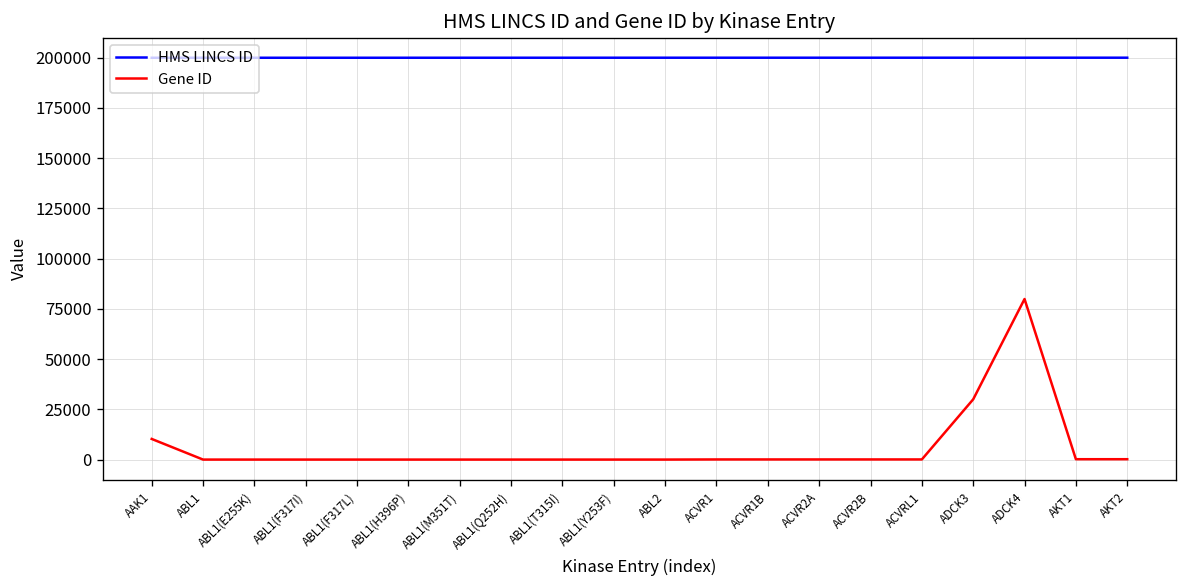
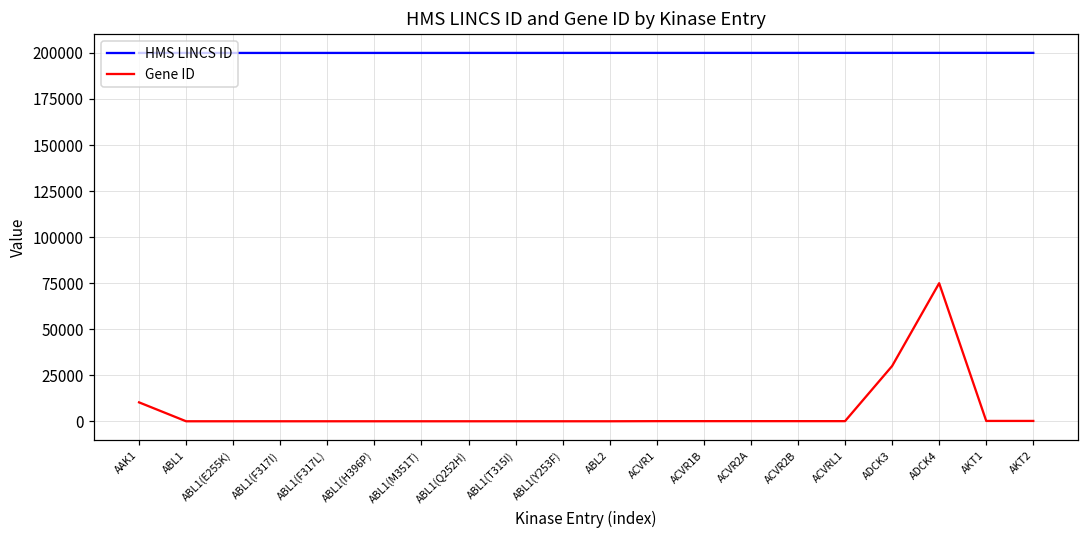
  {
    "HMS LINCS ID": {
      "ABL1(F317I)": 200000,
      "ABL1(F317L)": 200000,
      "ABL1(H396P)": 200000,
      "ABL1(M351T)": 200000,
      "ABL1(Q252H)": 200000,
      "ABL1(T315I)": 200000,
      "ABL1(Y253F)": 200000,
      "ABL2": 200000,
      "ACVR1": 200000,
      "ACVR1B": 200000,
      "ACVR2A": 200000,
      "ACVR2B": 200000,
      "ACVRL1": 200000,
      "ADCK3": 200000,
      "ADCK4": 200000,
      "AKT1": 200000,
      "AKT2": 200000
    },
    "Gene ID": {
      "AAK1": 10000,
      "ABL1": 0,
      "ABL1(E255K)": 0,
      "ABL1(F317I)": 0,
      "ABL1(F317L)": 0,
      "ABL1(H396P)": 0,
      "ABL1(M351T)": 0,
      "ABL1(Q252H)": 0,
      "ABL1(T315I)": 0,
      "ABL1(Y253F)": 0,
      "ABL2": 0,
      "ACVR1": 0,
      "ACVR1B": 0,
      "ACVR2A": 0,
      "ACVR2B": 0,
      "ACVRL1": 0,
      "ADCK3": 30000,
-     "ADCK4": 80000,
+     "ADCK4": 75000,
      "AKT1": 0,
      "AKT2": 0
    }
  }
